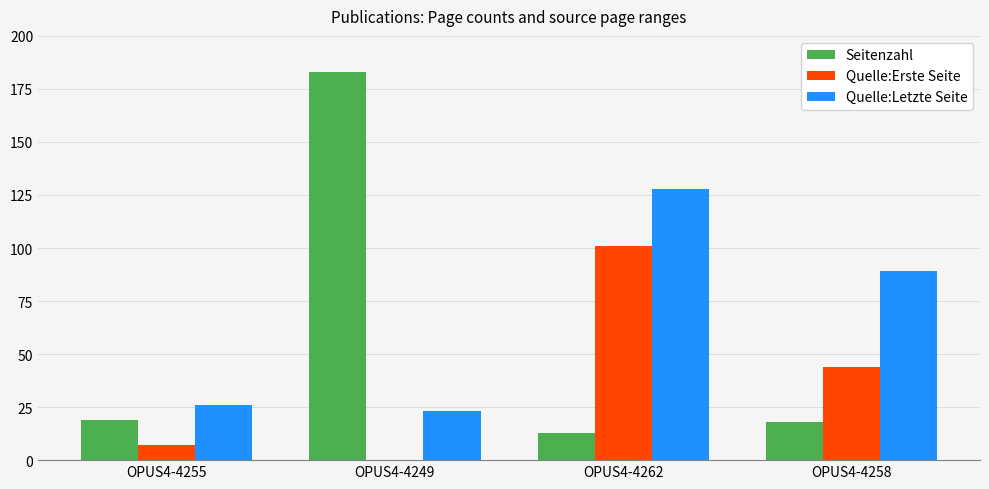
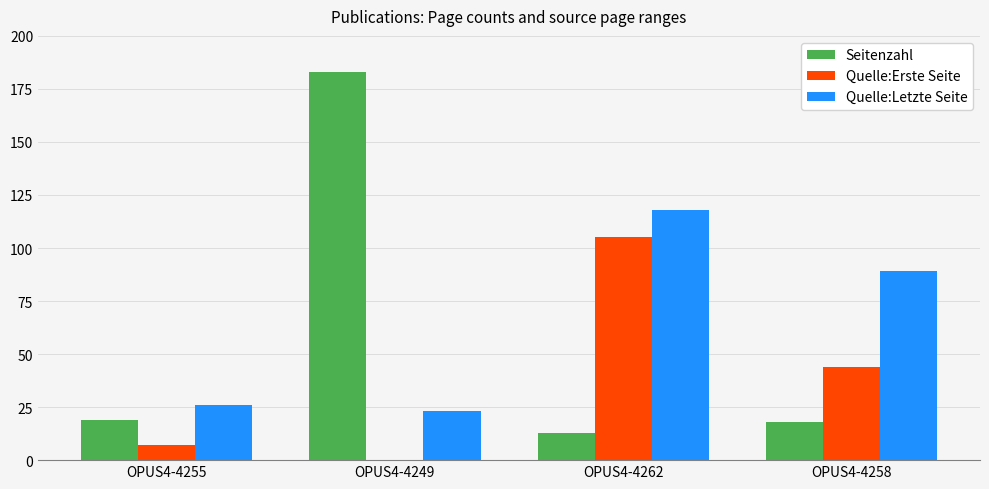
  {
    "Seitenzahl": {
      "OPUS4-4255": 19,
      "OPUS4-4249": 183,
      "OPUS4-4262": 13,
      "OPUS4-4258": 18
    },
    "Quelle:Erste Seite": {
      "OPUS4-4255": 7,
      "OPUS4-4249": 0,
-     "OPUS4-4262": 101,
+     "OPUS4-4262": 105,
      "OPUS4-4258": 44
    },
    "Quelle:Letzte Seite": {
      "OPUS4-4255": 26,
      "OPUS4-4249": 23,
-     "OPUS4-4262": 128,
+     "OPUS4-4262": 118,
      "OPUS4-4258": 89
    }
  }
